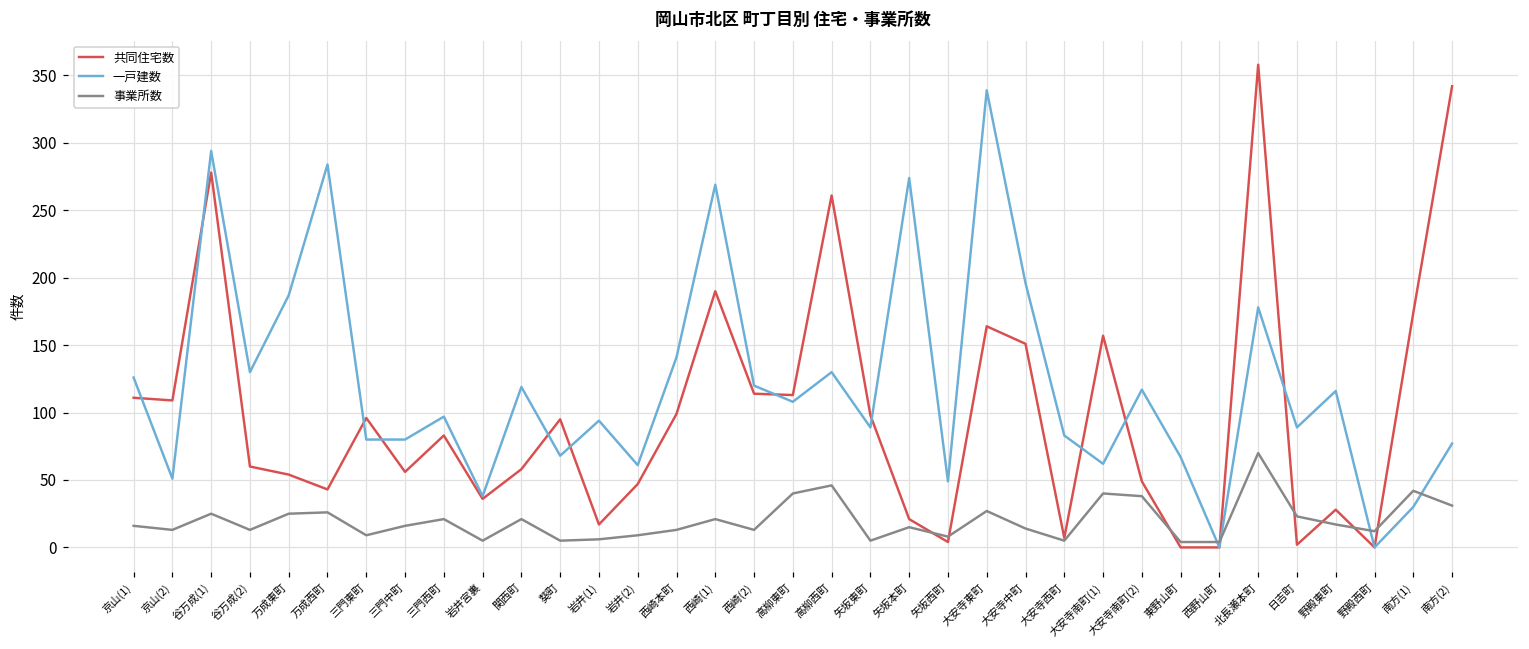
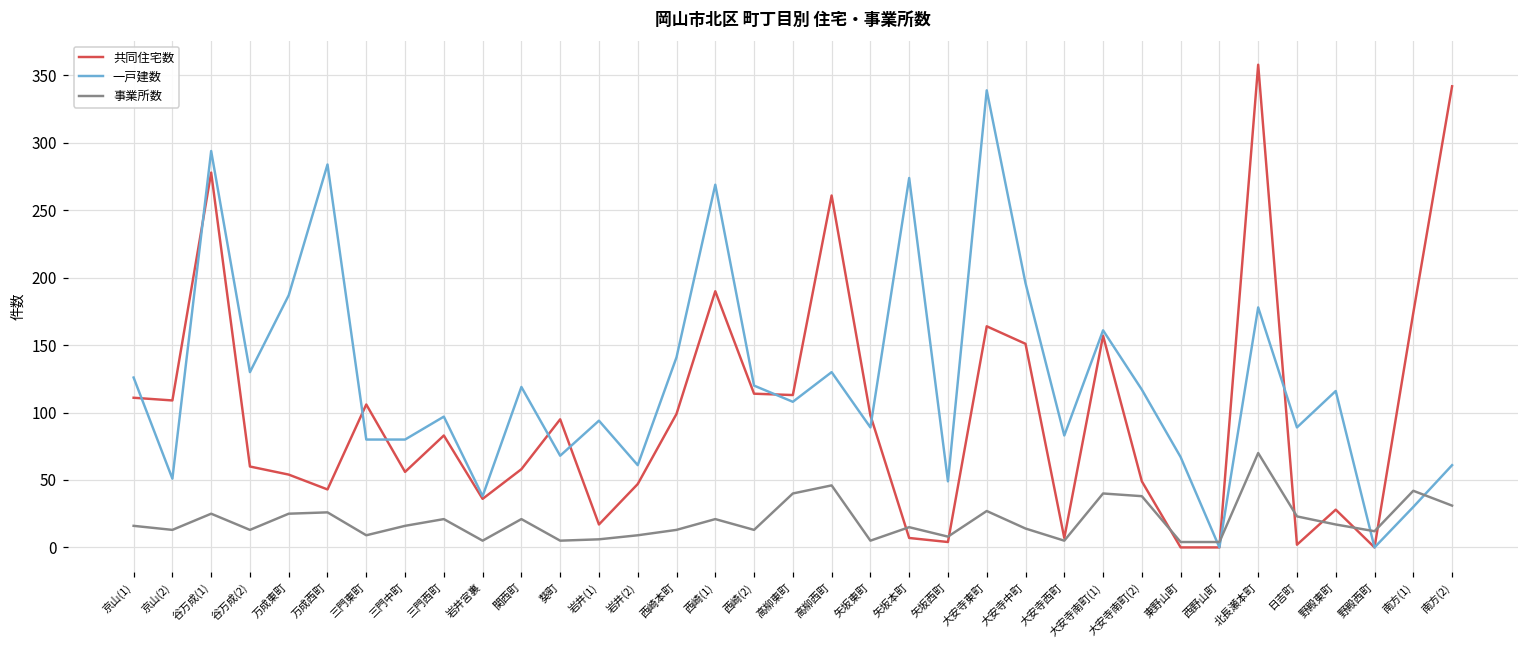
  {
    "共同住宅数": {
      "京山(1)": 111,
      "京山(2)": 109,
      "谷万成(1)": 278,
      "谷万成(2)": 60,
      "万成東町": 54,
      "万成西町": 43,
-     "三門東町": 96,
+     "三門東町": 106,
      "三門中町": 56,
      "三門西町": 83,
      "関西町": 58,
      "葵町": 95,
      "岩井(1)": 17,
      "岩井(2)": 47,
      "西崎本町": 99,
      "西崎(1)": 190,
      "西崎(2)": 114,
      "高柳東町": 113,
      "高柳西町": 261,
      "矢坂東町": 98,
-     "矢坂本町": 21,
+     "矢坂本町": 7,
      "矢坂西町": 4,
      "大安寺東町": 164,
      "大安寺中町": 151,
      "大安寺南町(1)": 157,
      "大安寺南町(2)": 49,
      "東野山町": 0,
      "北長瀬本町": 358,
      "日吉町": 2,
      "野殿東町": 28,
      "南方(1)": 174,
      "南方(2)": 342
    },
    "一戸建数": {
      "京山(1)": 126,
      "京山(2)": 51,
      "谷万成(1)": 294,
      "谷万成(2)": 130,
      "万成東町": 187,
      "万成西町": 284,
      "三門東町": 80,
      "三門中町": 80,
      "三門西町": 97,
      "関西町": 119,
      "葵町": 68,
      "岩井(1)": 94,
      "岩井(2)": 61,
      "西崎本町": 141,
      "西崎(1)": 269,
      "西崎(2)": 120,
      "高柳東町": 108,
      "高柳西町": 130,
      "矢坂東町": 89,
      "矢坂本町": 274,
      "矢坂西町": 49,
      "大安寺東町": 339,
      "大安寺中町": 196,
      "大安寺西町": 83,
-     "大安寺南町(1)": 62,
+     "大安寺南町(1)": 161,
      "大安寺南町(2)": 117,
      "東野山町": 67,
      "北長瀬本町": 178,
      "日吉町": 89,
      "野殿東町": 116,
      "南方(1)": 30,
-     "南方(2)": 77
+     "南方(2)": 61
    },
    "事業所数": {
      "京山(1)": 16,
      "京山(2)": 13,
      "谷万成(1)": 25,
      "谷万成(2)": 13,
      "万成東町": 25,
      "万成西町": 26,
      "三門東町": 9,
      "三門中町": 16,
      "三門西町": 21,
      "岩井宮裏": 5,
      "関西町": 21,
      "葵町": 5,
      "岩井(1)": 6,
      "岩井(2)": 9,
      "西崎本町": 13,
      "西崎(1)": 21,
      "西崎(2)": 13,
      "高柳東町": 40,
      "高柳西町": 46,
      "矢坂東町": 5,
      "矢坂本町": 15,
      "矢坂西町": 8,
      "大安寺東町": 27,
      "大安寺中町": 14,
      "大安寺南町(1)": 40,
      "大安寺南町(2)": 38,
      "東野山町": 4,
      "西野山町": 4,
      "北長瀬本町": 70,
      "日吉町": 23,
      "野殿東町": 17,
      "野殿西町": 12,
      "南方(1)": 42,
      "南方(2)": 31
    }
  }
